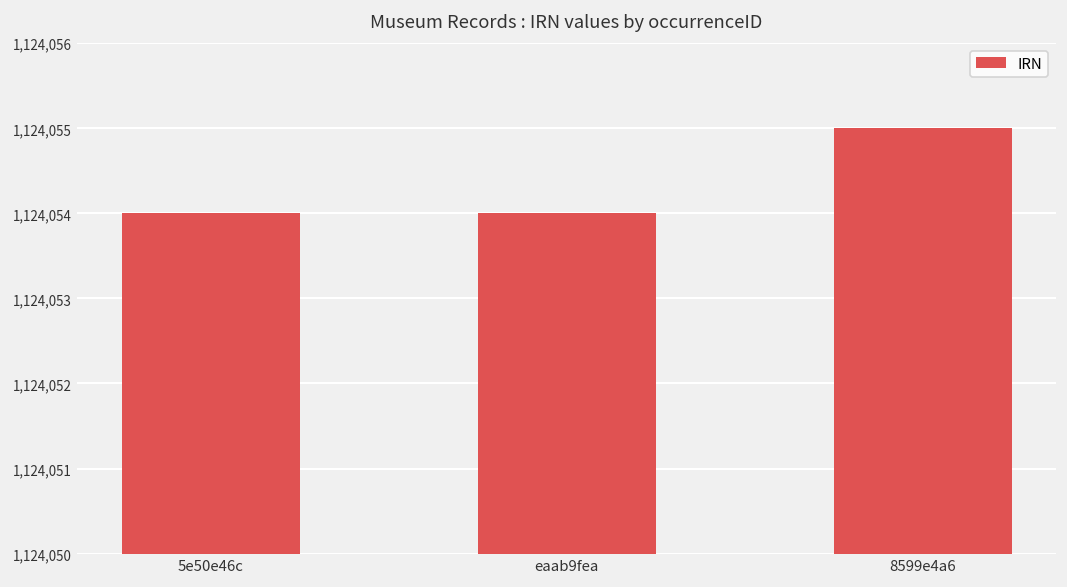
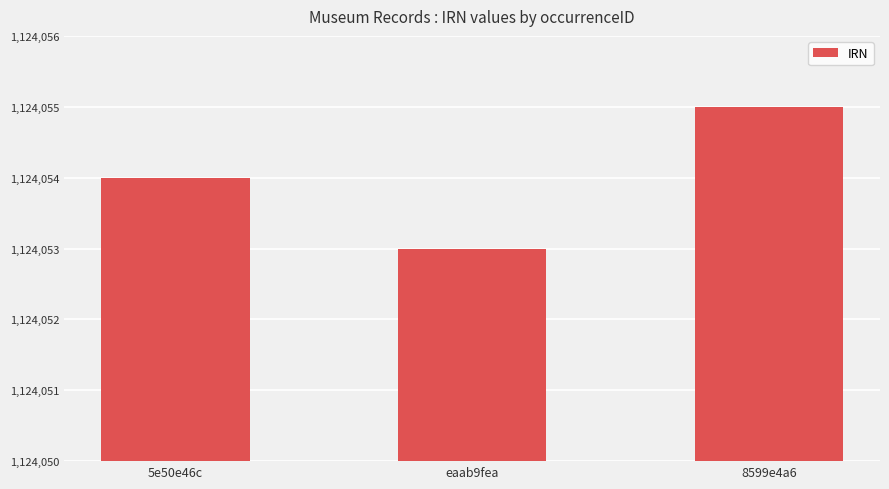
  {
    "5e50e46c": "1,124,054",
-   "eaab9fea": "1,124,054",
+   "eaab9fea": "1,124,053",
    "8599e4a6": "1,124,055"
  }
